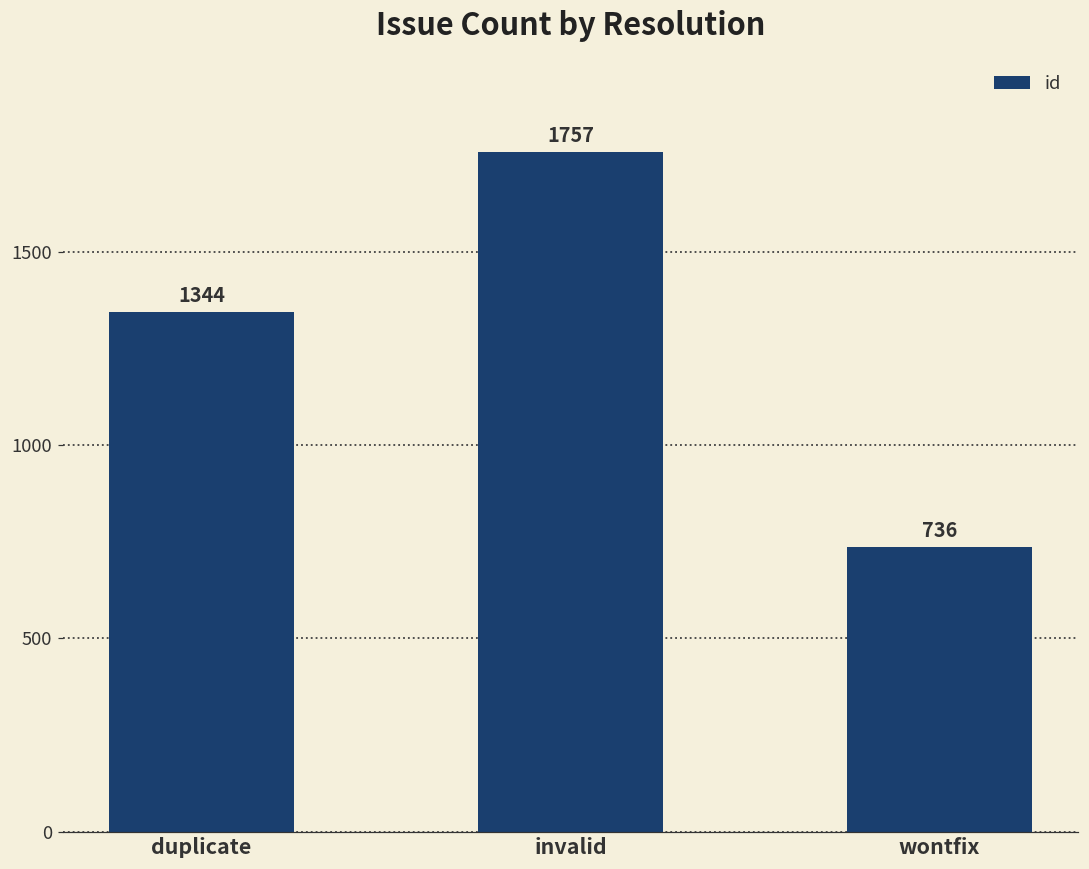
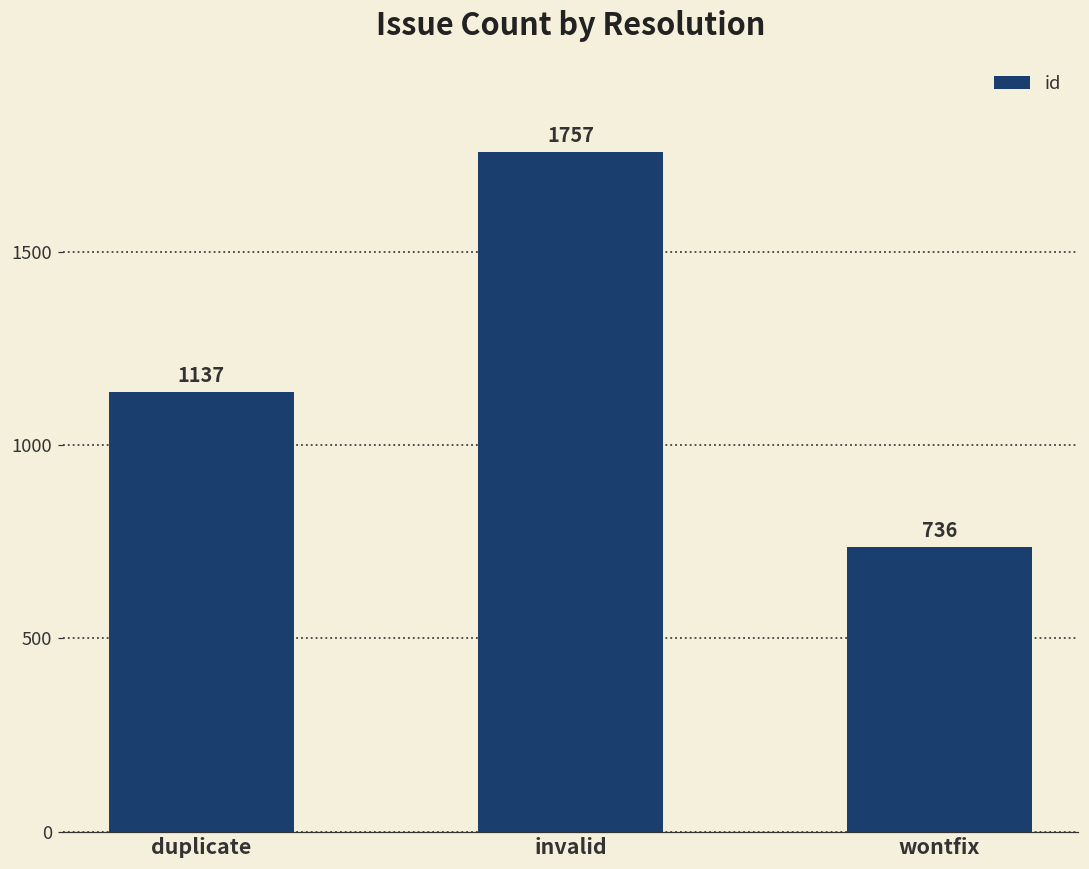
  {
-   "duplicate": 1344,
+   "duplicate": 1137,
    "invalid": 1757,
    "wontfix": 736
  }
